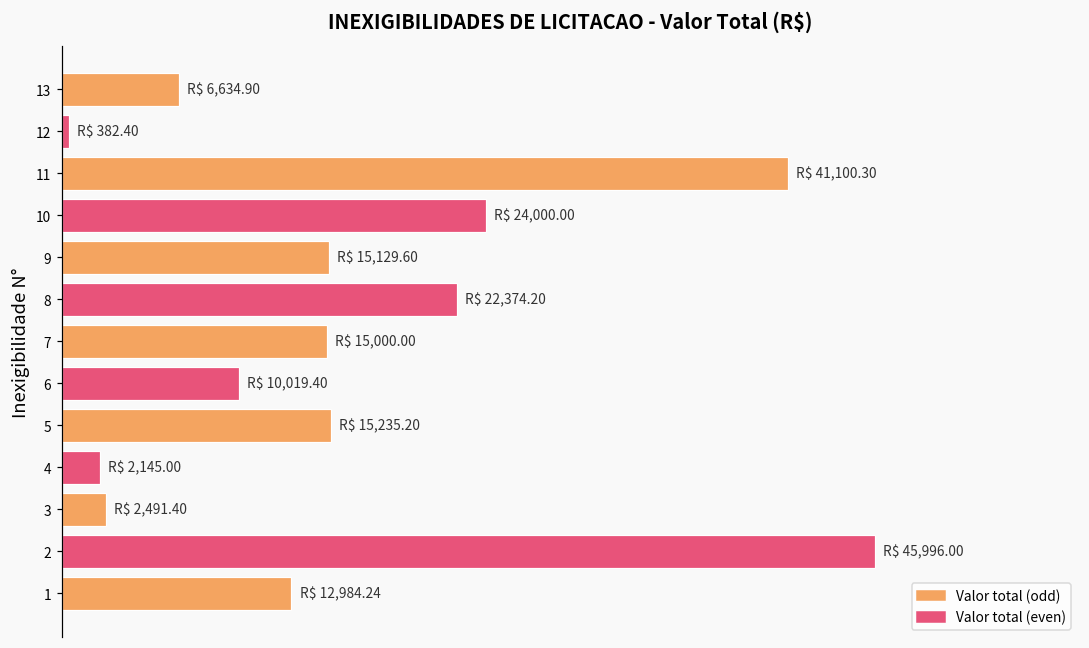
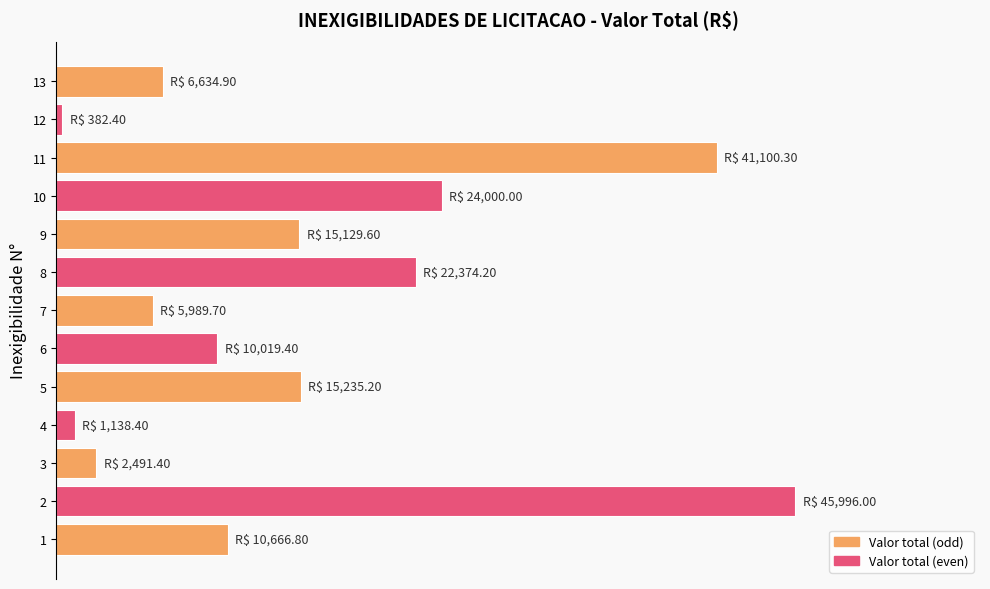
  {
    "13": "6,634.90",
    "12": "382.40",
    "11": "41,100.30",
    "10": "24,000.00",
    "9": "15,129.60",
    "8": "22,374.20",
-   "7": "15,000.00",
+   "7": "5,989.70",
    "6": "10,019.40",
    "5": "15,235.20",
-   "4": "2,145.00",
+   "4": "1,138.40",
    "3": "2,491.40",
    "2": "45,996.00",
-   "1": "12,984.24"
+   "1": "10,666.80"
  }
